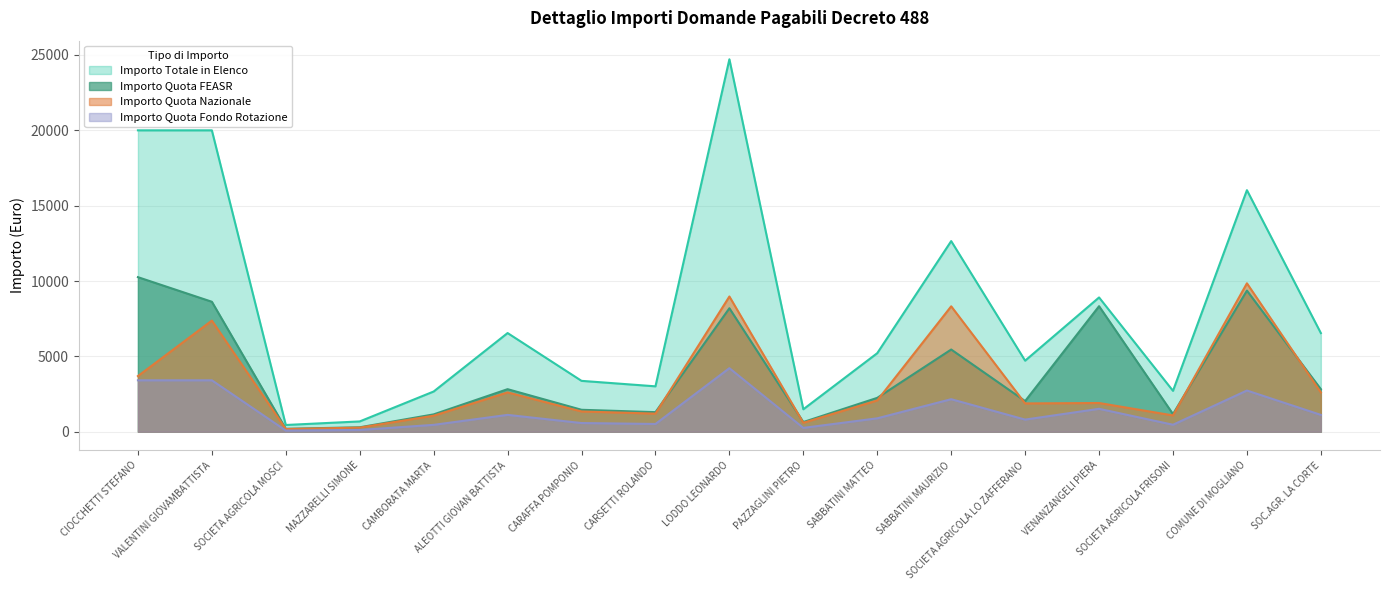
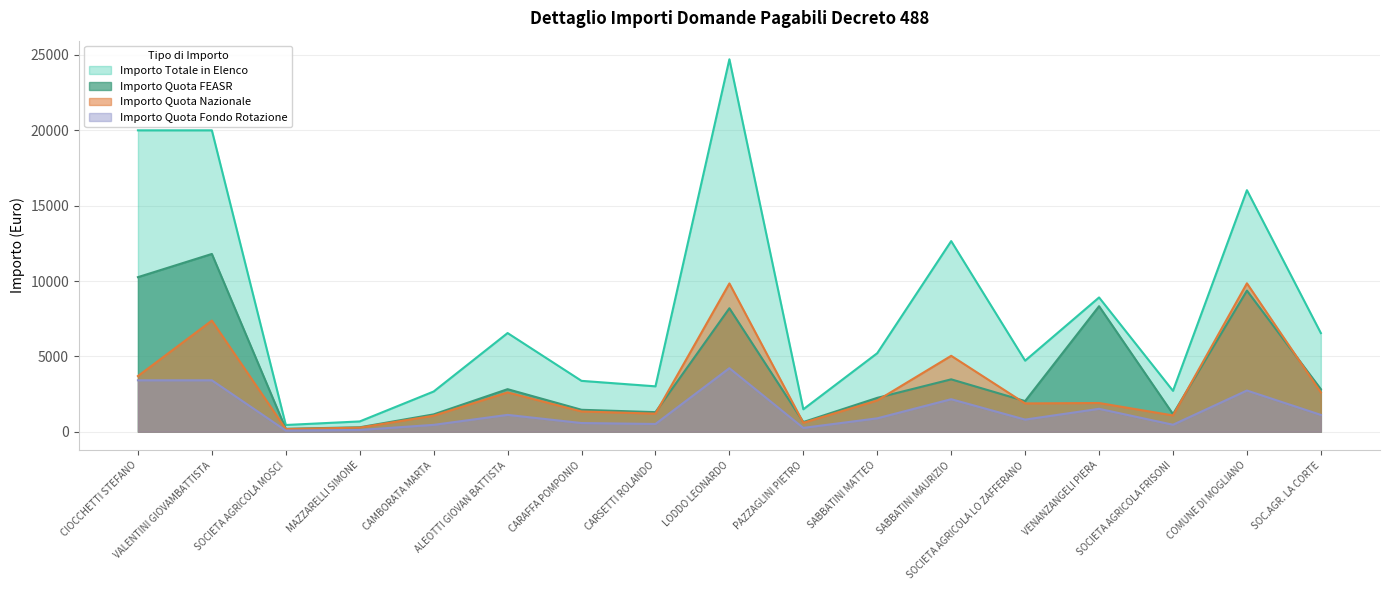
  {
    "Importo Quota FEASR": {
      "CIOCCHETTI STEFANO": 10300,
-     "VALENTINI GIOVAMBATTISTA": 8600,
+     "VALENTINI GIOVAMBATTISTA": 11800,
      "ALEOTTI GIOVAN BATTISTA": 2800,
      "LODDO LEONARDO": 8200,
      "SABBATINI MATTEO": 2200,
-     "SABBATINI MAURIZIO": 5500,
+     "SABBATINI MAURIZIO": 3500,
      "VENANZANGELI PIERA": 8300,
      "COMUNE DI MOGLIANO": 9400,
      "SOC.AGR. LA CORTE": 2800
    },
    "Importo Quota Nazionale": {
      "CIOCCHETTI STEFANO": 3700,
      "VALENTINI GIOVAMBATTISTA": 7400,
      "ALEOTTI GIOVAN BATTISTA": 2600,
-     "LODDO LEONARDO": 9000,
+     "LODDO LEONARDO": 9800,
      "SABBATINI MATTEO": 2100,
-     "SABBATINI MAURIZIO": 8300,
+     "SABBATINI MAURIZIO": 5000,
      "VENANZANGELI PIERA": 1900,
      "COMUNE DI MOGLIANO": 9800,
      "SOC.AGR. LA CORTE": 2600
    }
  }
